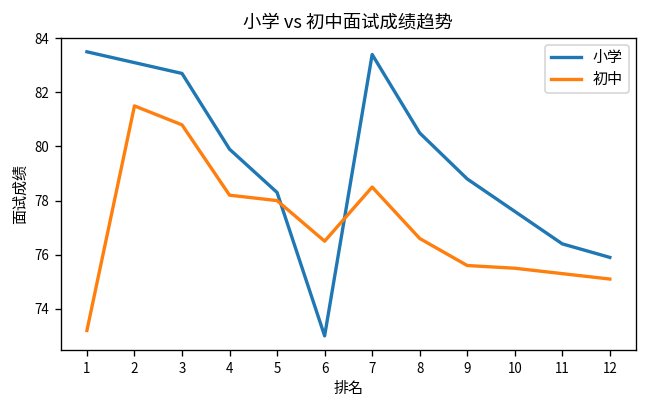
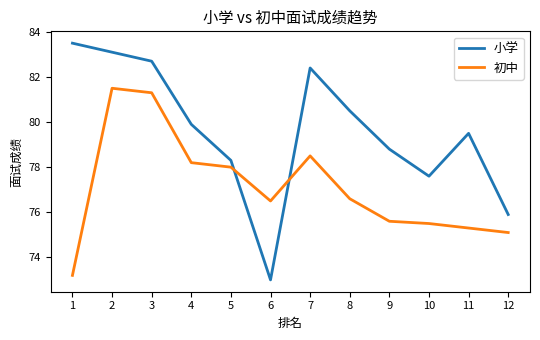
  {
    "小学": {
      "1": 83.5,
      "2": 83.1,
      "3": 82.7,
      "4": 79.9,
      "5": 78.3,
      "6": 73.0,
-     "7": 83.4,
+     "7": 82.4,
      "8": 80.5,
      "9": 78.8,
      "10": 77.6,
-     "11": 76.4,
+     "11": 79.5,
      "12": 75.9
    },
    "初中": {
      "1": 73.2,
      "2": 81.5,
-     "3": 80.8,
+     "3": 81.3,
      "4": 78.2,
      "5": 78.0,
      "6": 76.5,
      "7": 78.5,
      "8": 76.6,
      "9": 75.6,
      "10": 75.5,
      "11": 75.3,
      "12": 75.1
    }
  }
